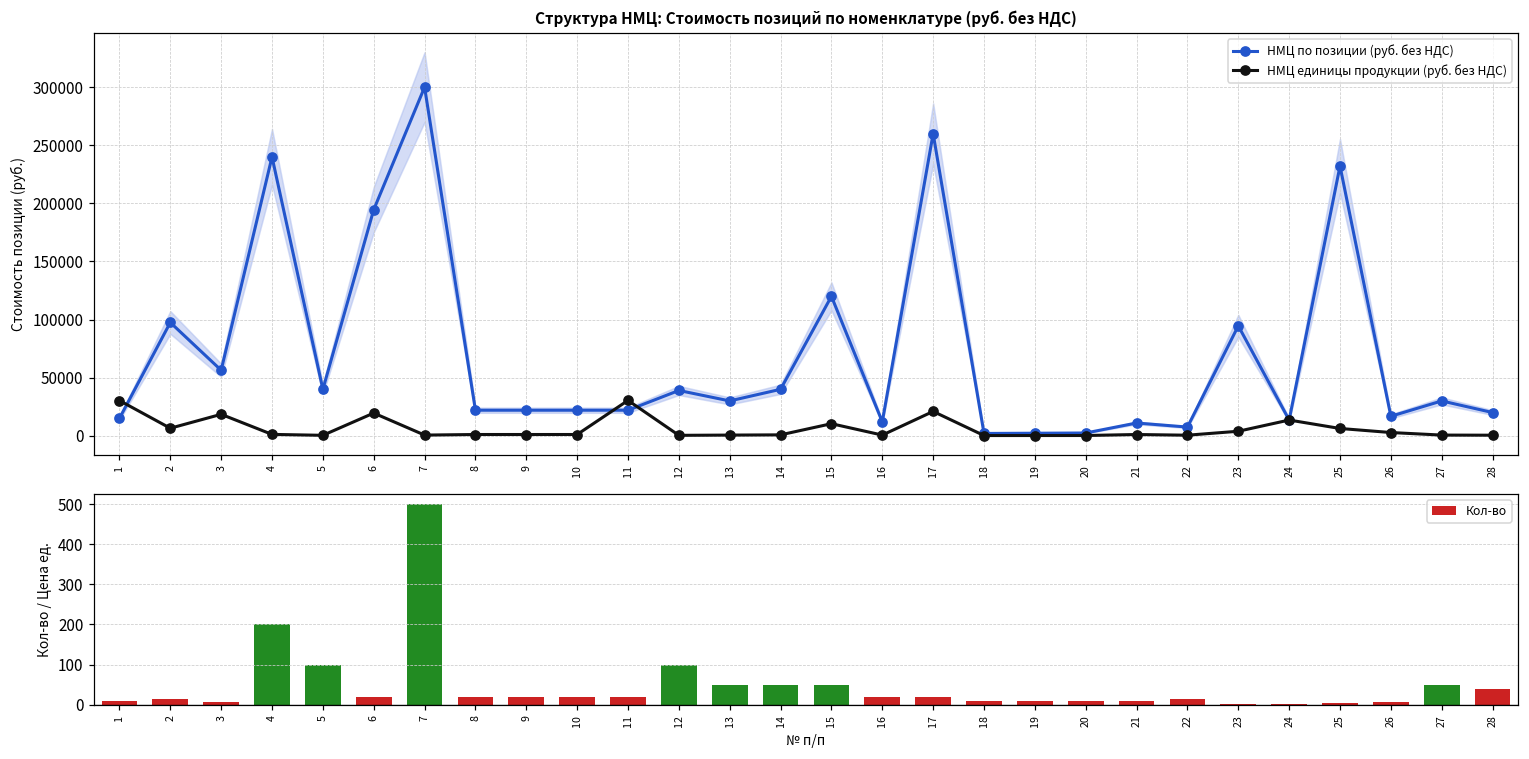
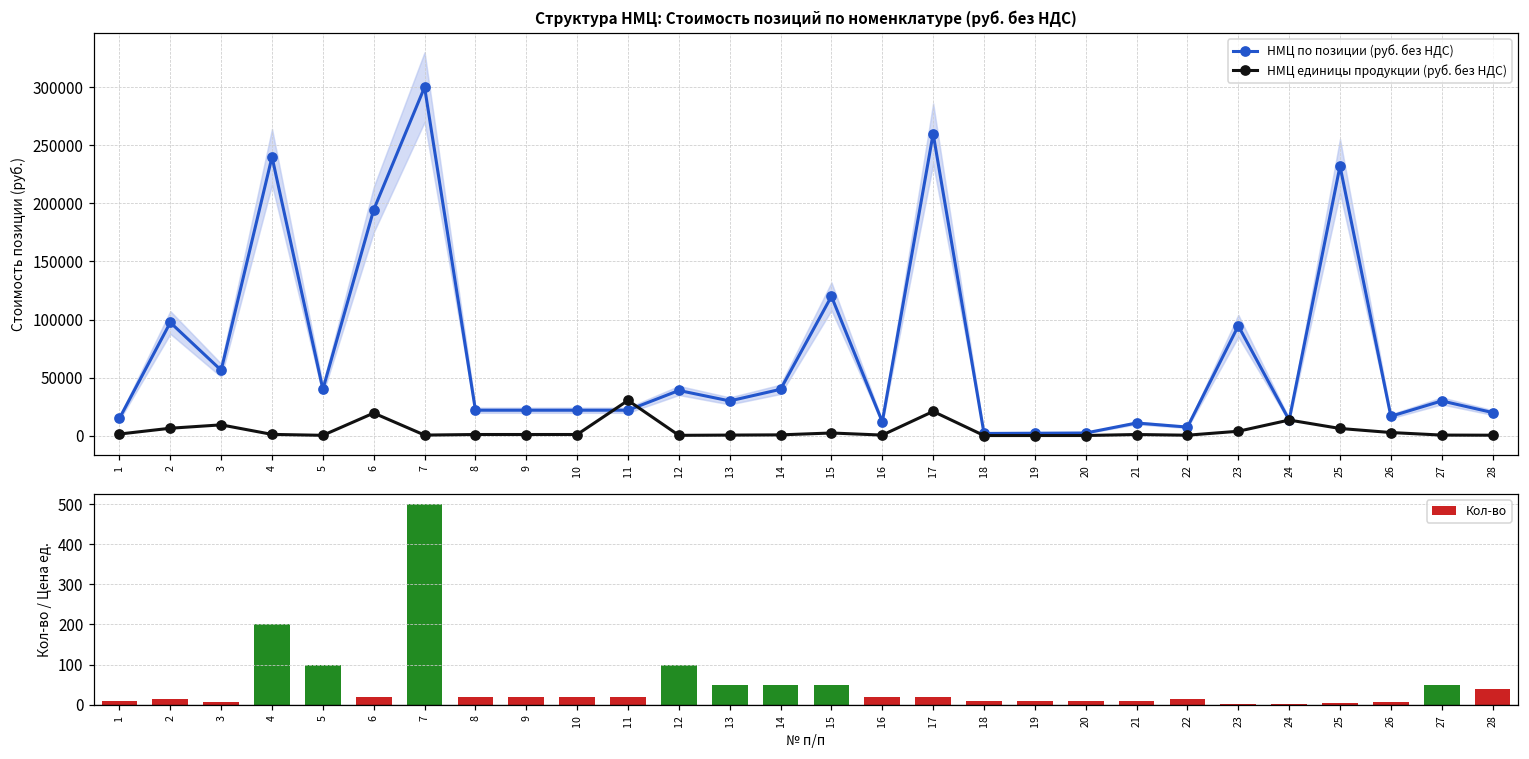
  {
    "Структура НМЦ: Стоимость позиций по номенклатуре (руб. без НДС)": {
      "НМЦ по позиции (руб. без НДС)": {
        "2": 98000,
        "3": 56000,
        "4": 240000,
        "5": 40000,
        "6": 195000,
        "7": 300000,
        "12": 39000,
        "13": 30000,
        "14": 40000,
        "15": 120000,
        "17": 260000,
        "23": 95000,
        "25": 232000,
        "27": 30000
      },
      "НМЦ единицы продукции (руб. без НДС)": {
-       "1": 30000,
+       "1": 2000,
        "2": 7000,
-       "3": 18000,
+       "3": 9000,
        "4": 1000,
        "5": 0,
        "6": 20000,
        "7": 1000,
        "8": 1000,
        "9": 1000,
        "10": 1000,
        "11": 30000,
        "12": 0,
        "13": 1000,
        "14": 1000,
-       "15": 10000,
+       "15": 2000,
        "16": 1000,
        "17": 21000,
        "21": 1000,
        "22": 1000,
        "23": 4000,
        "25": 6000,
        "26": 3000,
        "27": 1000,
        "28": 1000
      }
    }
  }
